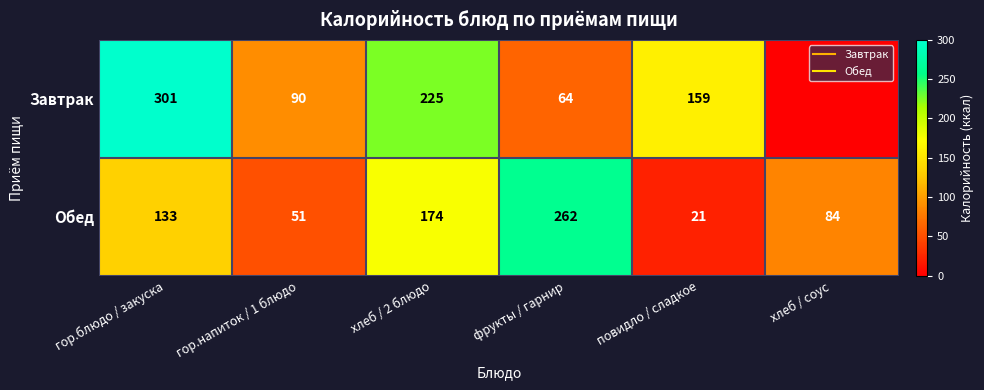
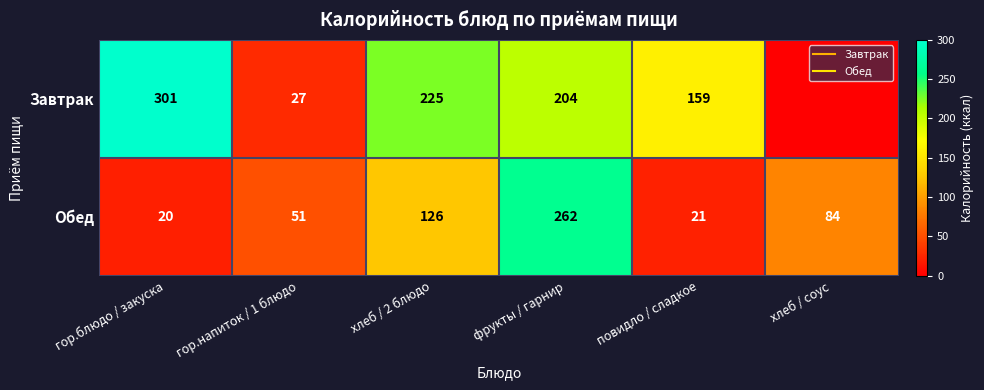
  {
    "Завтрак": {
      "гор.блюдо / закуска": 301,
-     "гор.напиток / 1 блюдо": 90,
+     "гор.напиток / 1 блюдо": 27,
      "хлеб / 2 блюдо": 225,
-     "фрукты / гарнир": 64,
+     "фрукты / гарнир": 204,
      "повидло / сладкое": 159
    },
    "Обед": {
-     "гор.блюдо / закуска": 133,
+     "гор.блюдо / закуска": 20,
      "гор.напиток / 1 блюдо": 51,
-     "хлеб / 2 блюдо": 174,
+     "хлеб / 2 блюдо": 126,
      "фрукты / гарнир": 262,
      "повидло / сладкое": 21,
      "хлеб / соус": 84
    }
  }
